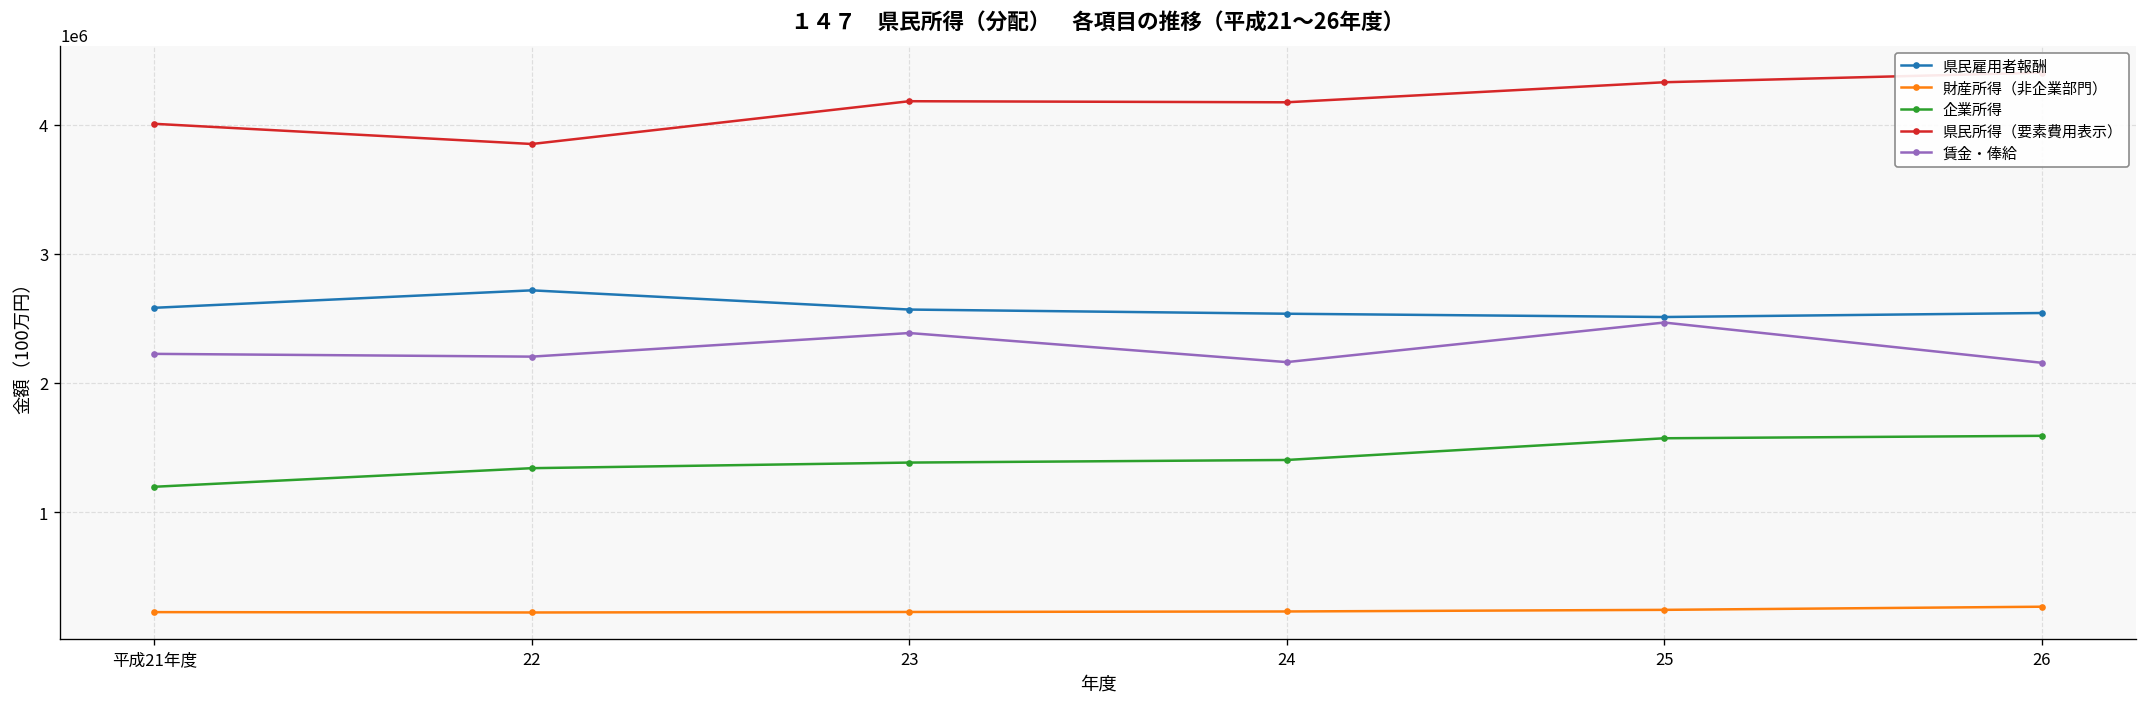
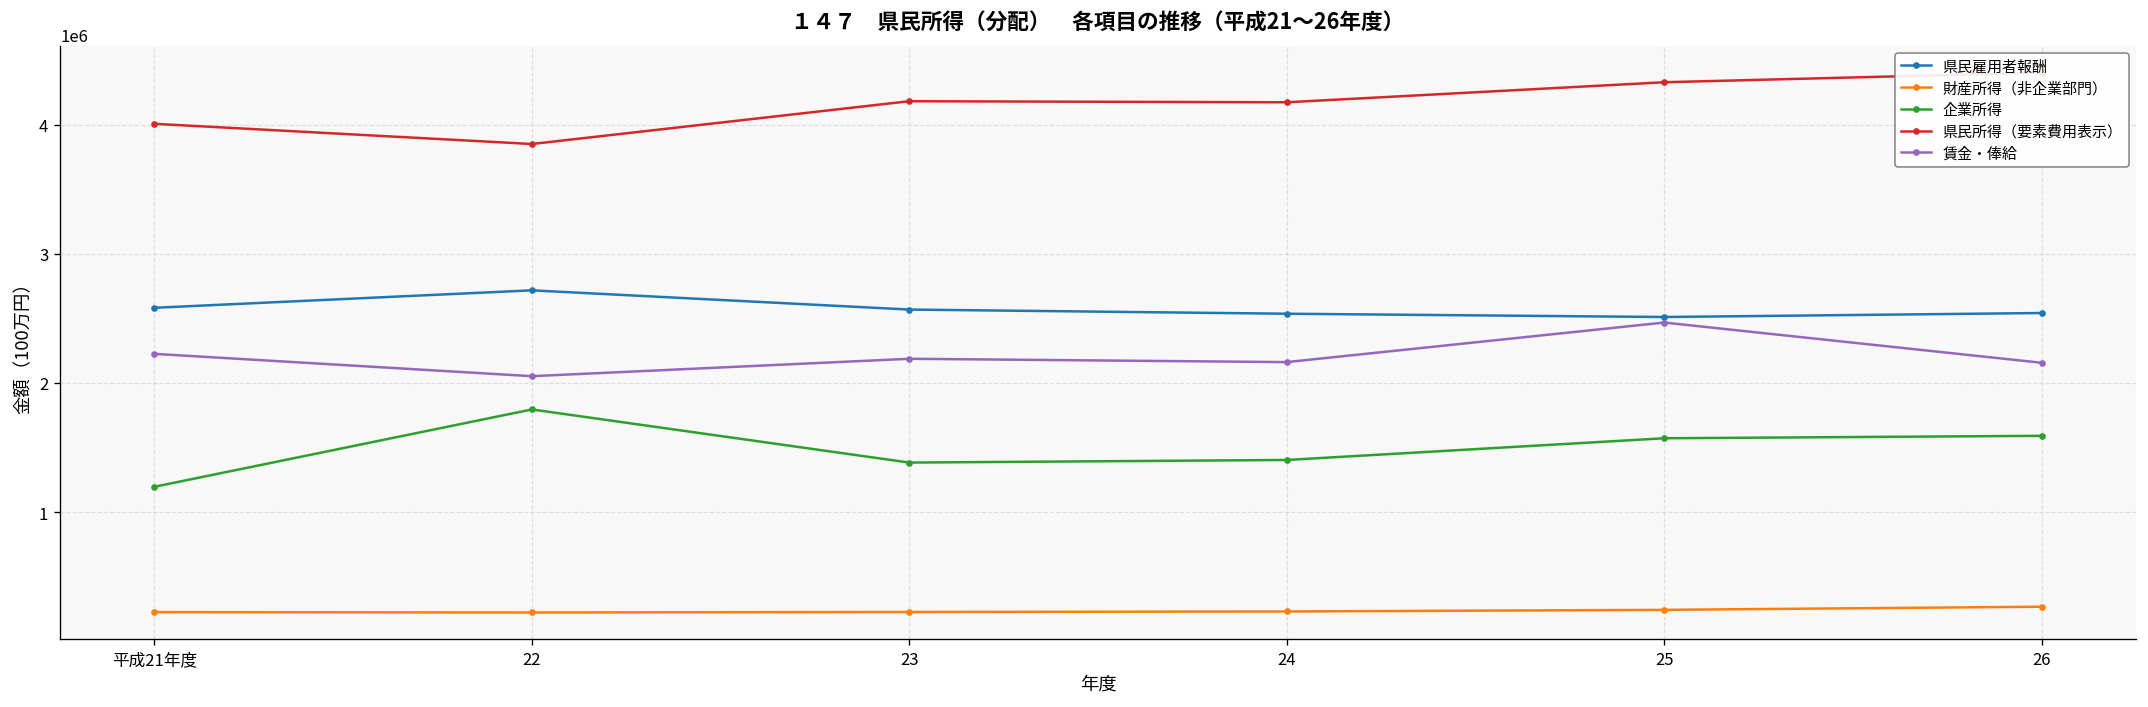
  {
    "県民雇用者報酬": {
      "平成21年度": 2580000,
      "22": 2720000,
      "23": 2570000,
      "24": 2540000,
      "25": 2510000,
      "26": 2540000
    },
    "財産所得（非企業部門）": {
      "平成21年度": 230000,
      "22": 220000,
      "23": 230000,
      "24": 230000,
      "25": 240000,
      "26": 270000
    },
    "企業所得": {
      "平成21年度": 1200000,
-     "22": 1340000,
+     "22": 1800000,
      "23": 1380000,
      "24": 1400000,
      "25": 1570000,
      "26": 1590000
    },
    "県民所得（要素費用表示）": {
      "平成21年度": 4010000,
      "22": 3850000,
      "23": 4180000,
      "24": 4170000,
      "25": 4330000
    },
    "賃金・俸給": {
      "平成21年度": 2230000,
-     "22": 2200000,
-     "23": 2390000,
+     "22": 2050000,
+     "23": 2190000,
      "24": 2160000,
      "25": 2470000,
      "26": 2160000
    }
  }
